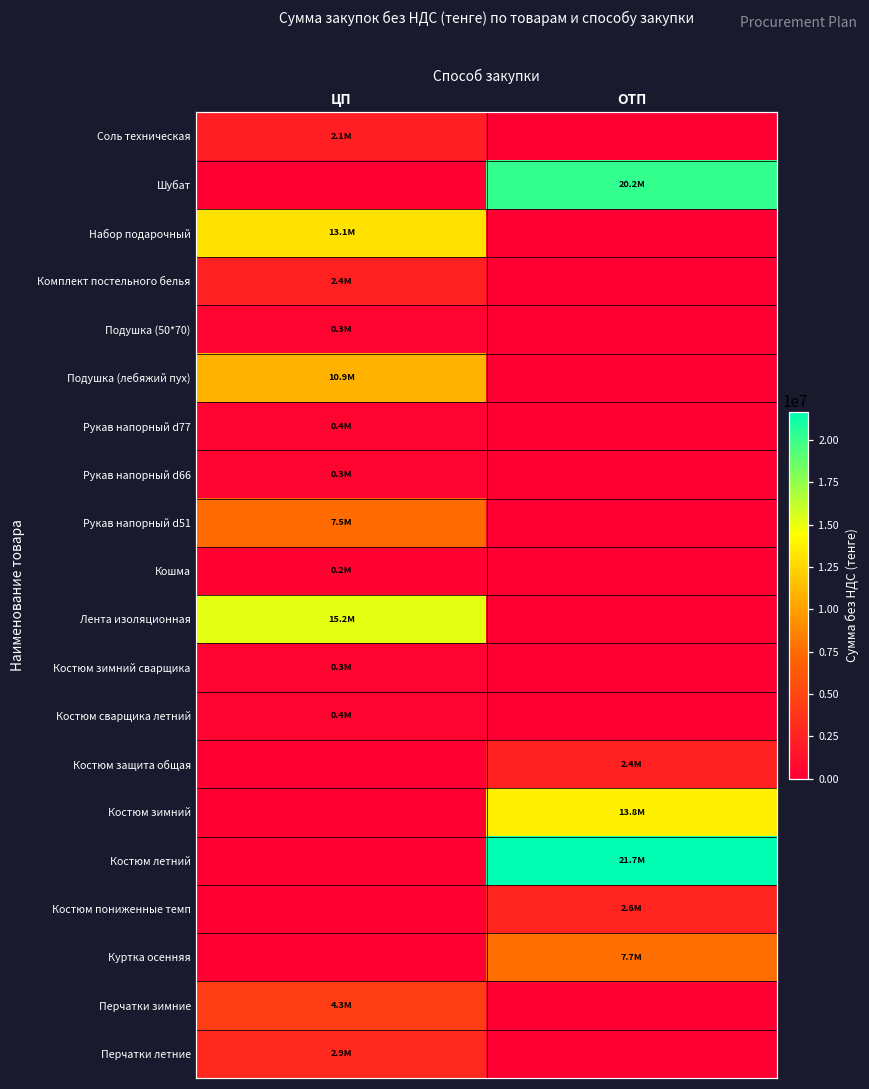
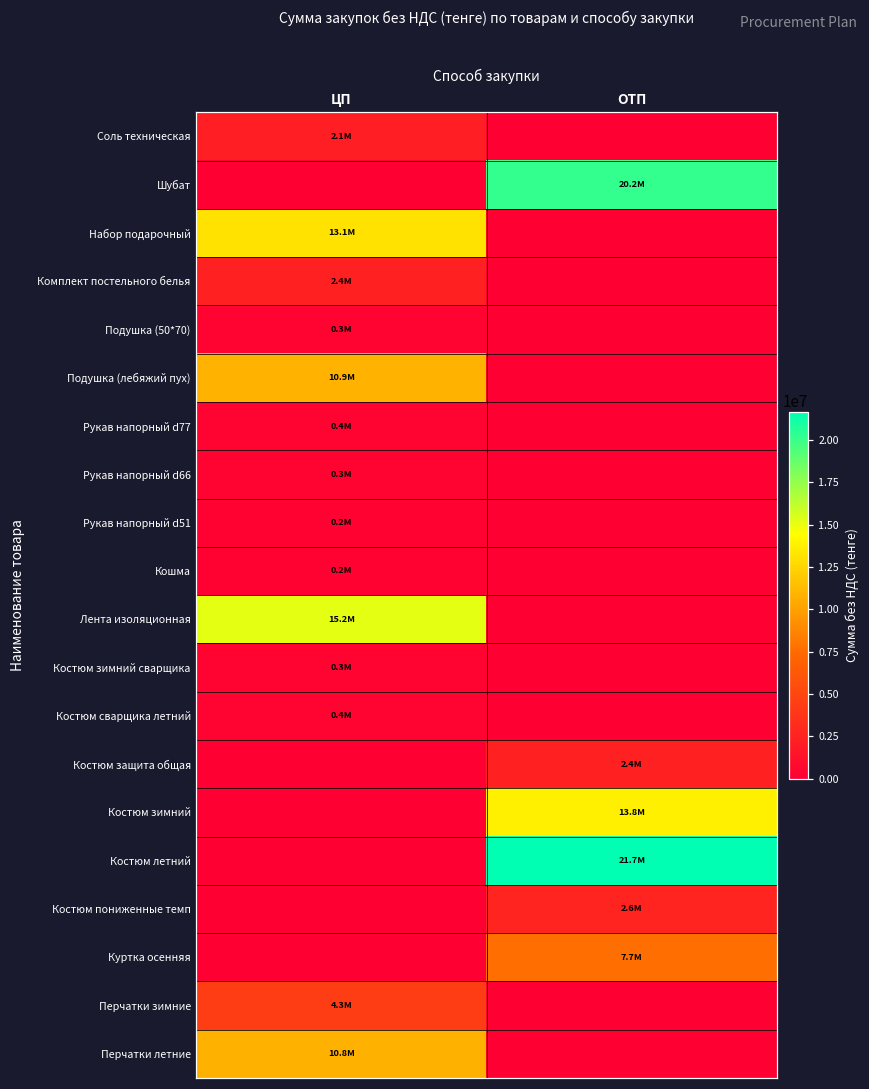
  {
    "Соль техническая": {
      "ЦП": "2.1M"
    },
    "Шубат": {
      "ОТП": "20.2M"
    },
    "Набор подарочный": {
      "ЦП": "13.1M"
    },
    "Комплект постельного белья": {
      "ЦП": "2.4M"
    },
    "Подушка (50*70)": {
      "ЦП": "0.3M"
    },
    "Подушка (лебяжий пух)": {
      "ЦП": "10.9M"
    },
    "Рукав напорный d77": {
      "ЦП": "0.4M"
    },
    "Рукав напорный d66": {
      "ЦП": "0.3M"
    },
    "Рукав напорный d51": {
-     "ЦП": "7.5M"
+     "ЦП": "0.2M"
    },
    "Кошма": {
      "ЦП": "0.2M"
    },
    "Лента изоляционная": {
      "ЦП": "15.2M"
    },
    "Костюм зимний сварщика": {
      "ЦП": "0.3M"
    },
    "Костюм сварщика летний": {
      "ЦП": "0.4M"
    },
    "Костюм защита общая": {
      "ОТП": "2.4M"
    },
    "Костюм зимний": {
      "ОТП": "13.8M"
    },
    "Костюм летний": {
      "ОТП": "21.7M"
    },
    "Костюм пониженные темп": {
      "ОТП": "2.6M"
    },
    "Куртка осенняя": {
      "ОТП": "7.7M"
    },
    "Перчатки зимние": {
      "ЦП": "4.3M"
    },
    "Перчатки летние": {
-     "ЦП": "2.9M"
+     "ЦП": "10.8M"
    }
  }
